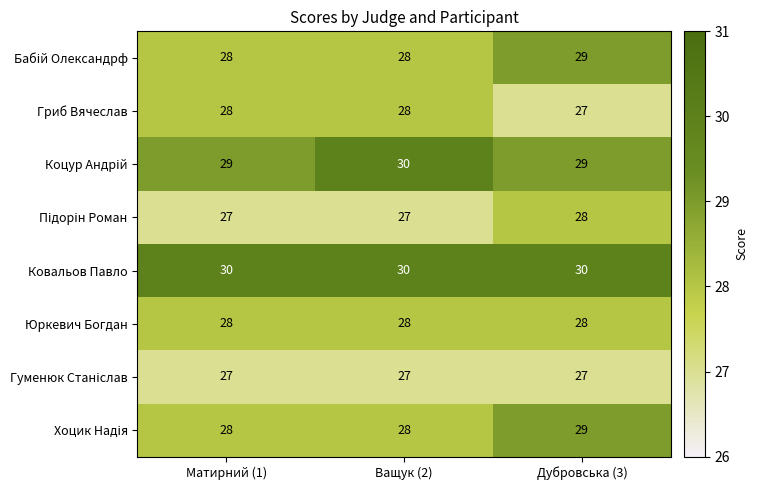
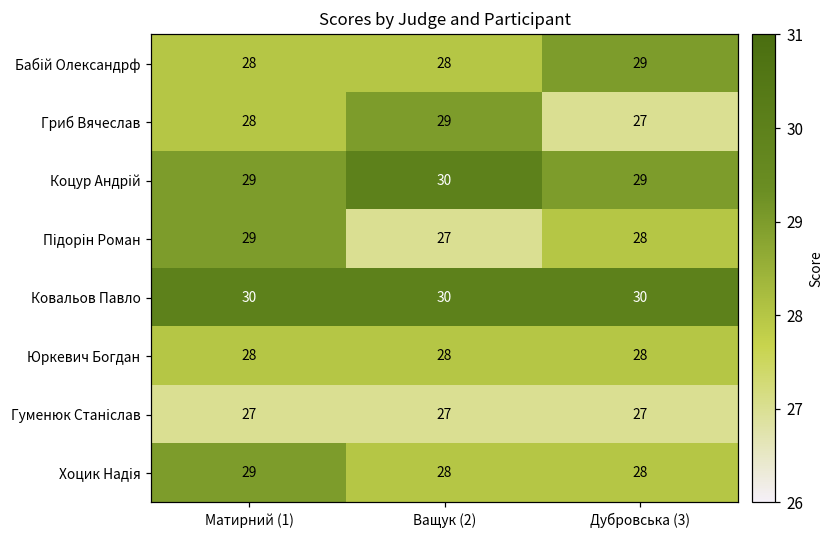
  {
    "Бабій Олександрф": {
      "Матирний (1)": 28,
      "Ващук (2)": 28,
      "Дубровська (3)": 29
    },
    "Гриб Вячеслав": {
      "Матирний (1)": 28,
-     "Ващук (2)": 28,
+     "Ващук (2)": 29,
      "Дубровська (3)": 27
    },
    "Коцур Андрій": {
      "Матирний (1)": 29,
      "Ващук (2)": 30,
      "Дубровська (3)": 29
    },
    "Підорін Роман": {
-     "Матирний (1)": 27,
+     "Матирний (1)": 29,
      "Ващук (2)": 27,
      "Дубровська (3)": 28
    },
    "Ковальов Павло": {
      "Матирний (1)": 30,
      "Ващук (2)": 30,
      "Дубровська (3)": 30
    },
    "Юркевич Богдан": {
      "Матирний (1)": 28,
      "Ващук (2)": 28,
      "Дубровська (3)": 28
    },
    "Гуменюк Станіслав": {
      "Матирний (1)": 27,
      "Ващук (2)": 27,
      "Дубровська (3)": 27
    },
    "Хоцик Надія": {
-     "Матирний (1)": 28,
+     "Матирний (1)": 29,
      "Ващук (2)": 28,
-     "Дубровська (3)": 29
+     "Дубровська (3)": 28
    }
  }
